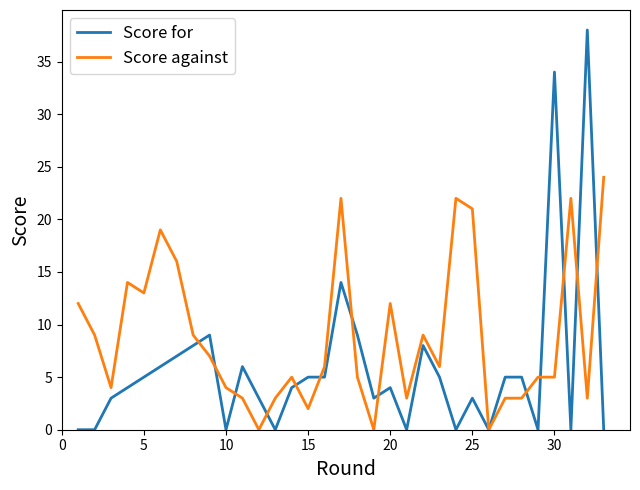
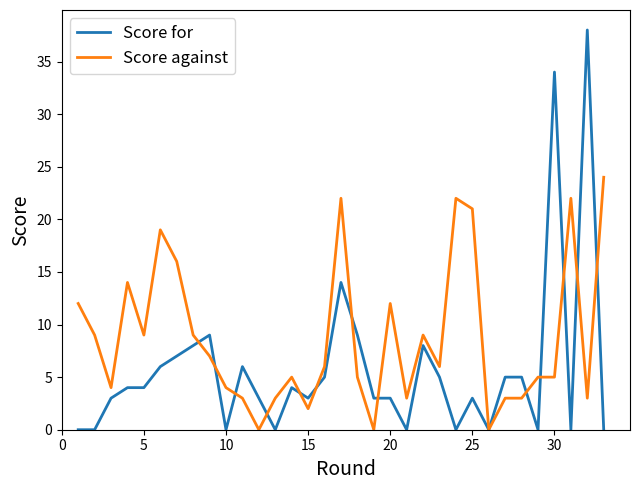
  {
    "Score for": {
-     "5": 5,
+     "5": 4,
      "10": 0,
-     "15": 5,
-     "20": 4,
+     "15": 3,
+     "20": 3,
      "25": 3,
      "30": 34
    },
    "Score against": {
-     "5": 13,
+     "5": 9,
      "10": 4,
      "15": 2,
      "20": 12,
      "25": 21,
      "30": 5
    }
  }
